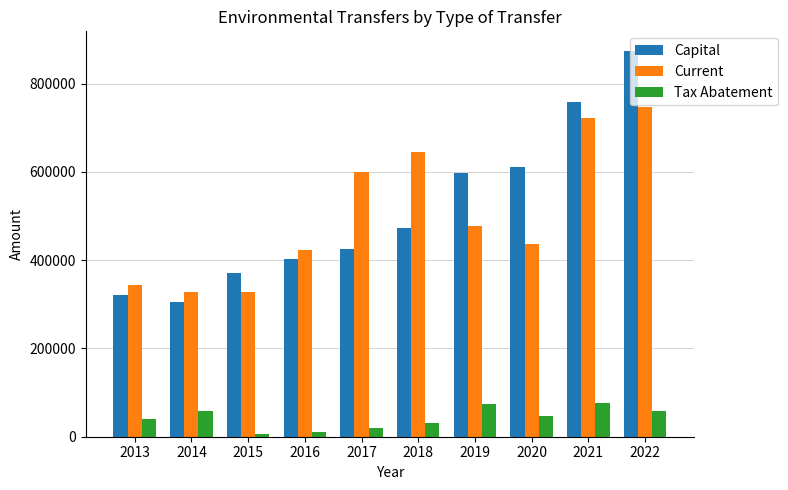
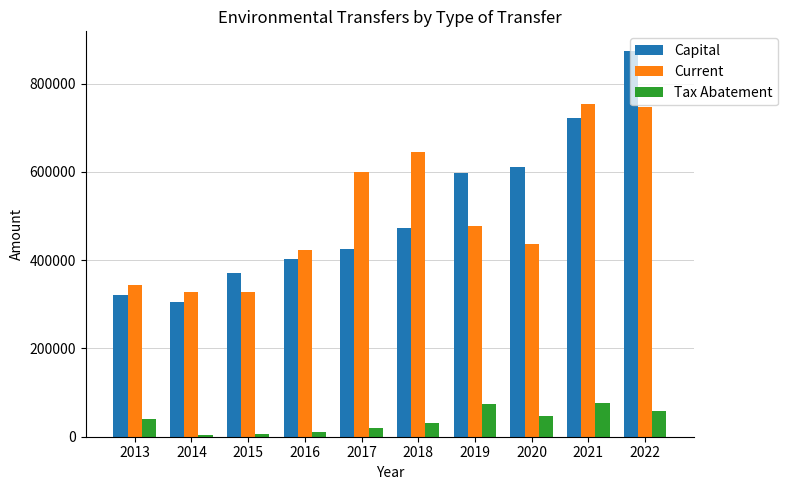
  {
    "Capital": {
      "2013": 320000,
      "2014": 300000,
      "2015": 370000,
      "2016": 400000,
      "2017": 430000,
      "2018": 470000,
      "2019": 600000,
      "2020": 610000,
-     "2021": 760000
+     "2021": 720000
    },
    "Current": {
      "2013": 340000,
      "2014": 330000,
      "2015": 330000,
      "2016": 420000,
      "2017": 600000,
      "2018": 640000,
      "2019": 480000,
      "2020": 440000,
-     "2021": 720000,
+     "2021": 750000,
      "2022": 750000
    },
    "Tax Abatement": {
      "2013": 40000,
-     "2014": 60000,
+     "2014": 0,
      "2015": 10000,
      "2016": 10000,
      "2017": 20000,
      "2018": 30000,
      "2019": 70000,
      "2020": 50000,
      "2021": 80000,
      "2022": 60000
    }
  }
